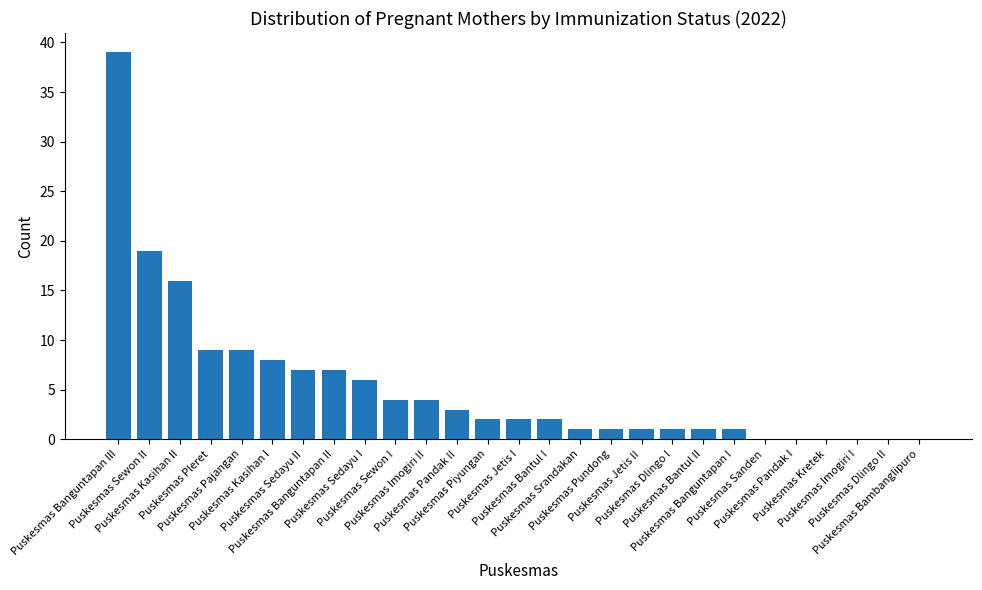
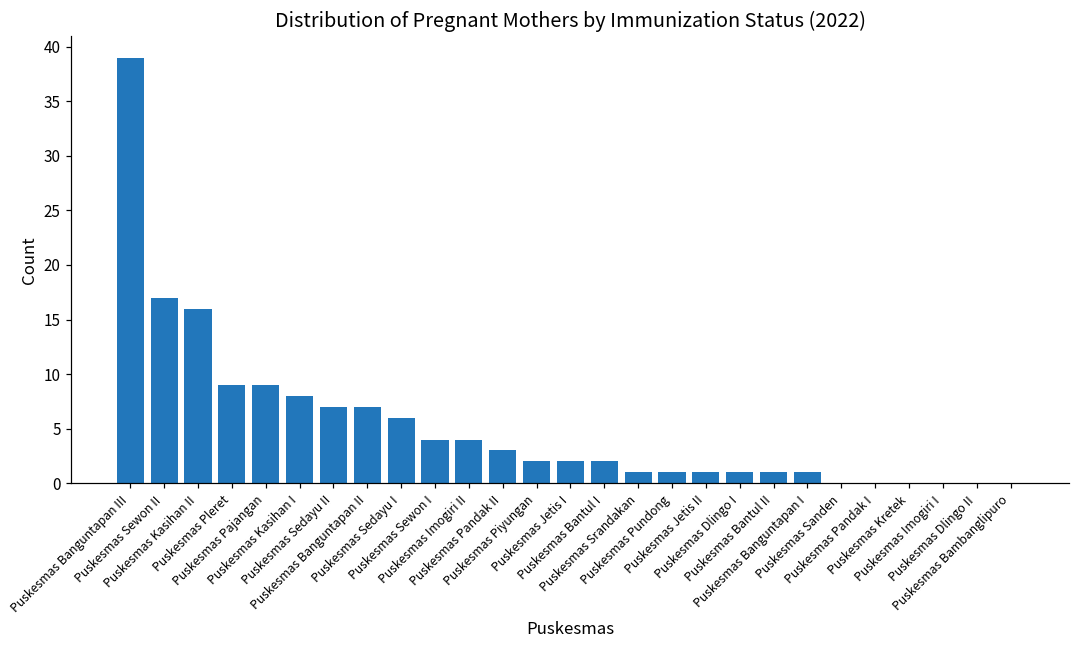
  {
    "Puskesmas Banguntapan III": 39,
-   "Puskesmas Sewon II": 19,
+   "Puskesmas Sewon II": 17,
    "Puskesmas Kasihan II": 16,
    "Puskesmas Pleret": 9,
    "Puskesmas Pajangan": 9,
    "Puskesmas Kasihan I": 8,
    "Puskesmas Sedayu II": 7,
    "Puskesmas Banguntapan II": 7,
    "Puskesmas Sedayu I": 6,
    "Puskesmas Sewon I": 4,
    "Puskesmas Imogiri II": 4,
    "Puskesmas Pandak II": 3,
    "Puskesmas Piyungan": 2,
    "Puskesmas Jetis I": 2,
    "Puskesmas Bantul I": 2,
    "Puskesmas Srandakan": 1,
    "Puskesmas Pundong": 1,
    "Puskesmas Jetis II": 1,
    "Puskesmas Dlingo I": 1,
    "Puskesmas Bantul II": 1,
    "Puskesmas Banguntapan I": 1,
    "Puskesmas Sanden": 0,
    "Puskesmas Pandak I": 0,
    "Puskesmas Kretek": 0,
    "Puskesmas Imogiri I": 0,
    "Puskesmas Dlingo II": 0,
    "Puskesmas Bambanglipuro": 0
  }
